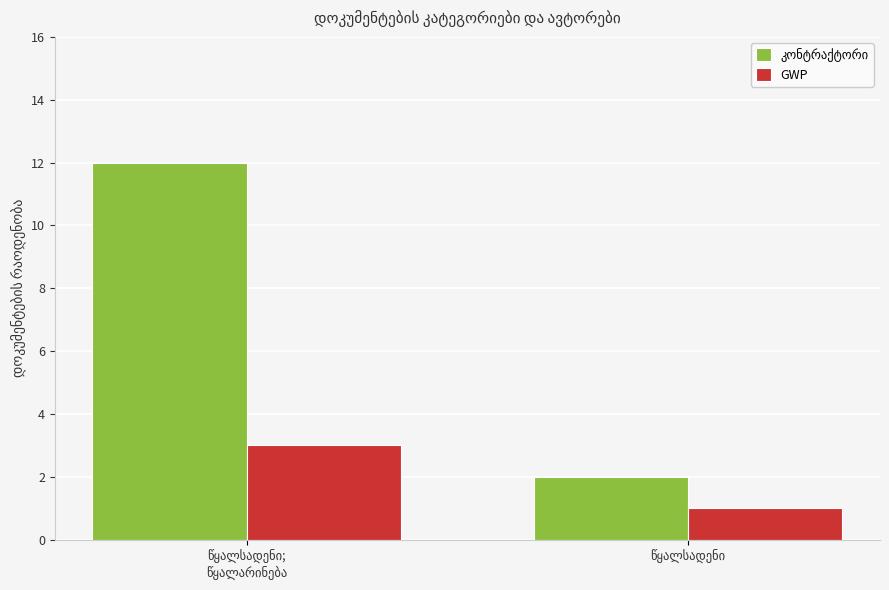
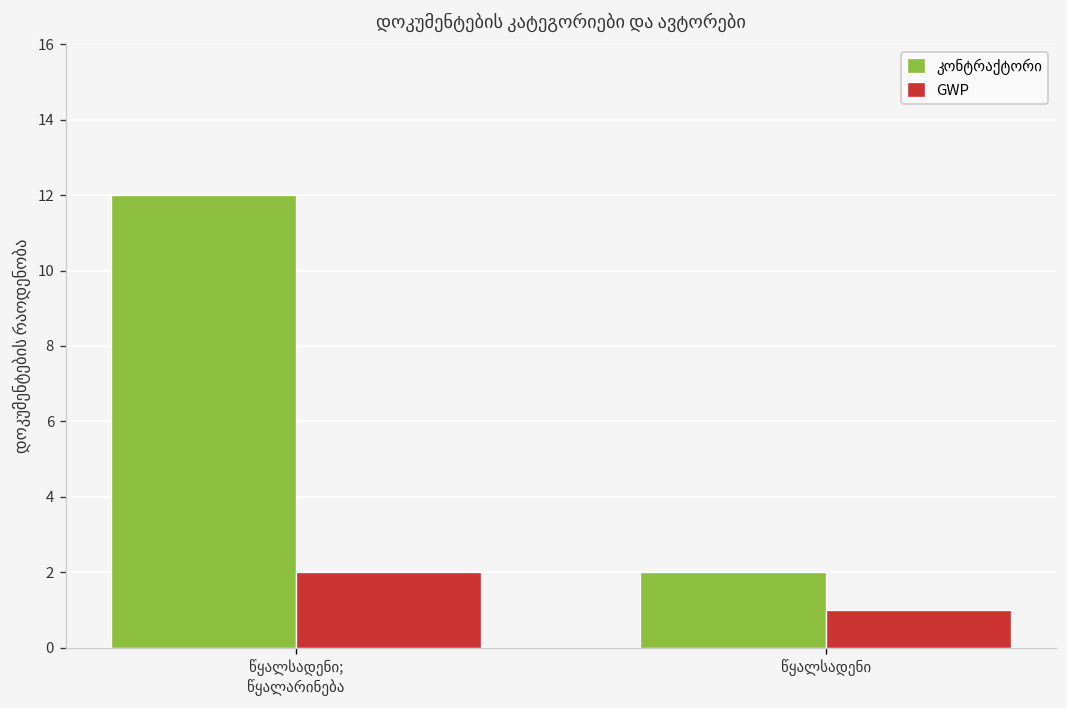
  {
    "კონტრაქტორი": {
      "წყალსადენი; წყალარინება": 12,
      "წყალსადენი": 2
    },
    "GWP": {
-     "წყალსადენი; წყალარინება": 3,
+     "წყალსადენი; წყალარინება": 2,
      "წყალსადენი": 1
    }
  }
